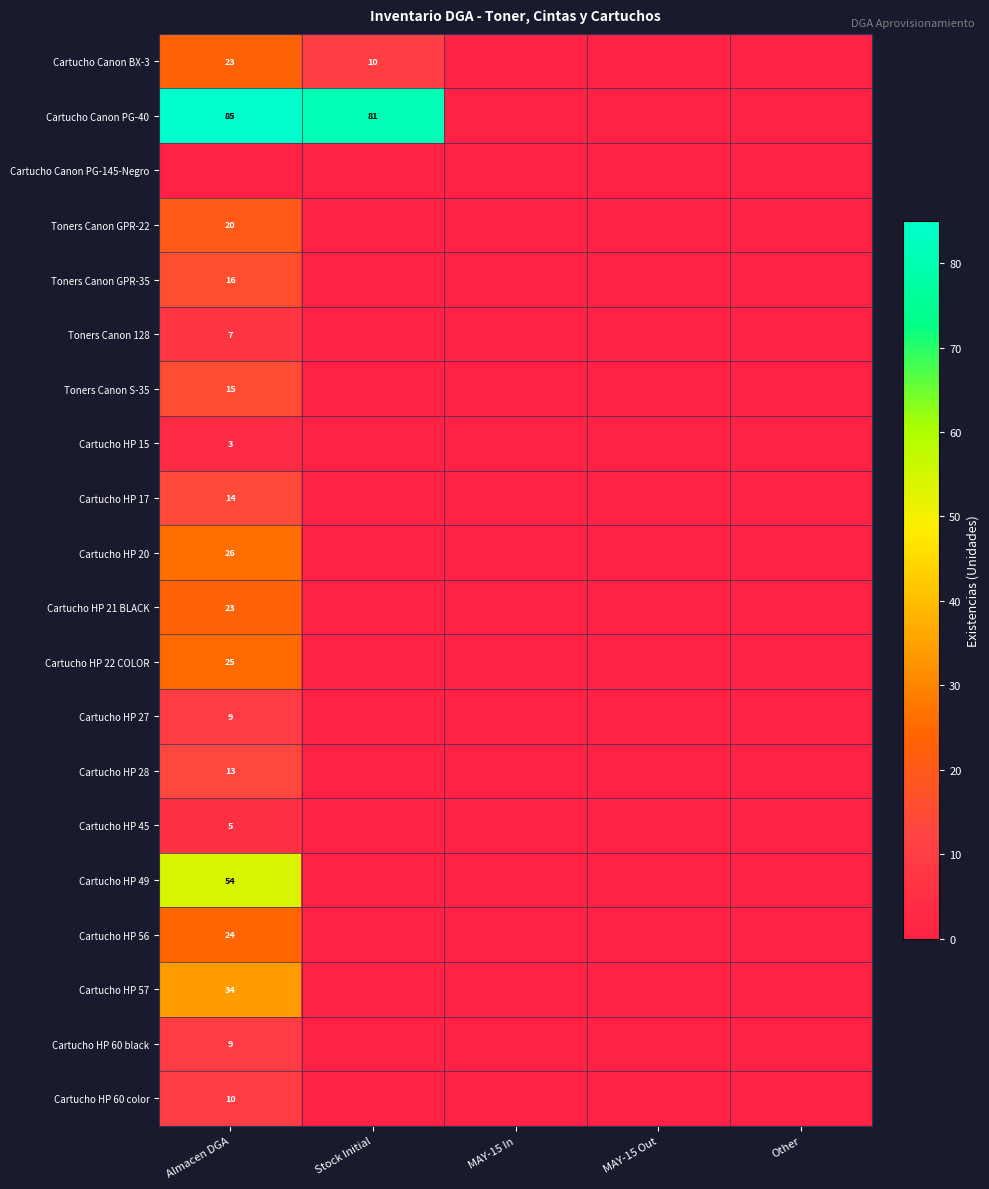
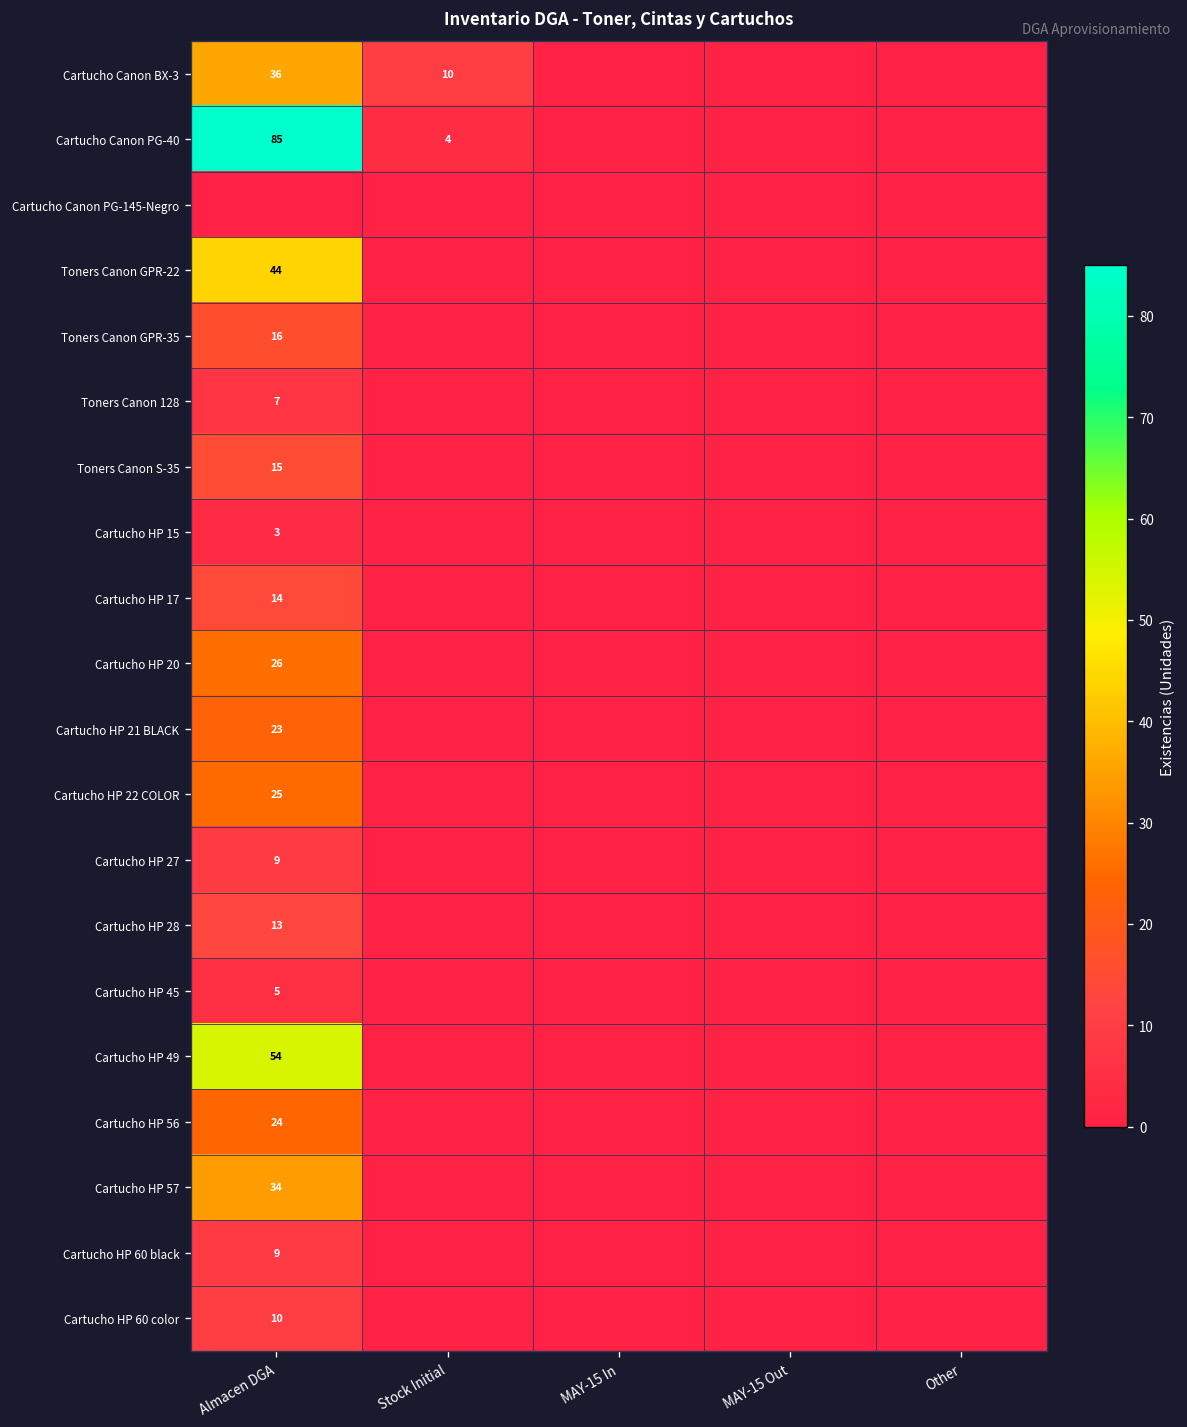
  {
    "Cartucho Canon BX-3": {
-     "Almacen DGA": 23,
+     "Almacen DGA": 36,
      "Stock Initial": 10
    },
    "Cartucho Canon PG-40": {
      "Almacen DGA": 85,
-     "Stock Initial": 81
+     "Stock Initial": 4
    },
    "Toners Canon GPR-22": {
-     "Almacen DGA": 20
+     "Almacen DGA": 44
    },
    "Toners Canon GPR-35": {
      "Almacen DGA": 16
    },
    "Toners Canon 128": {
      "Almacen DGA": 7
    },
    "Toners Canon S-35": {
      "Almacen DGA": 15
    },
    "Cartucho HP 15": {
      "Almacen DGA": 3
    },
    "Cartucho HP 17": {
      "Almacen DGA": 14
    },
    "Cartucho HP 20": {
      "Almacen DGA": 26
    },
    "Cartucho HP 21 BLACK": {
      "Almacen DGA": 23
    },
    "Cartucho HP 22 COLOR": {
      "Almacen DGA": 25
    },
    "Cartucho HP 27": {
      "Almacen DGA": 9
    },
    "Cartucho HP 28": {
      "Almacen DGA": 13
    },
    "Cartucho HP 45": {
      "Almacen DGA": 5
    },
    "Cartucho HP 49": {
      "Almacen DGA": 54
    },
    "Cartucho HP 56": {
      "Almacen DGA": 24
    },
    "Cartucho HP 57": {
      "Almacen DGA": 34
    },
    "Cartucho HP 60 black": {
      "Almacen DGA": 9
    },
    "Cartucho HP 60 color": {
      "Almacen DGA": 10
    }
  }
